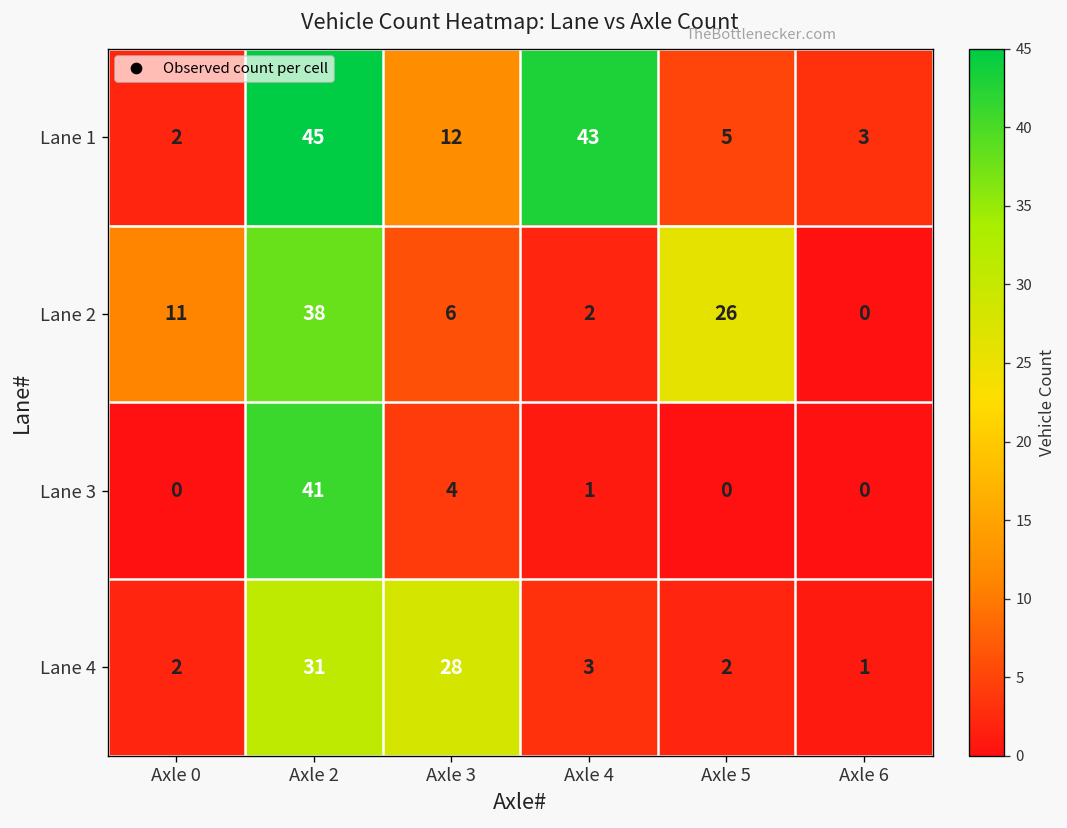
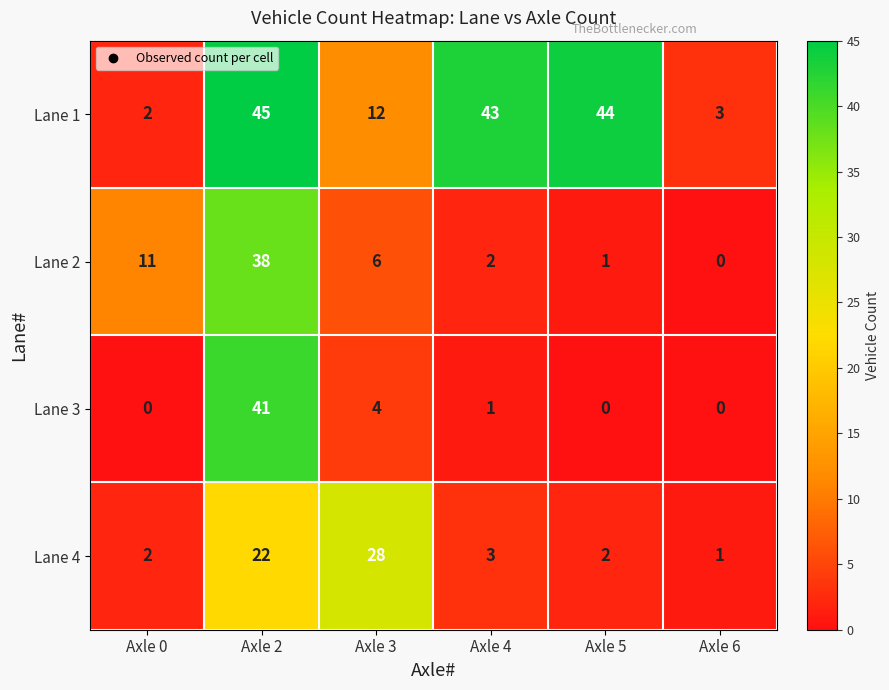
  {
    "Lane 1": {
      "Axle 0": 2,
      "Axle 2": 45,
      "Axle 3": 12,
      "Axle 4": 43,
-     "Axle 5": 5,
+     "Axle 5": 44,
      "Axle 6": 3
    },
    "Lane 2": {
      "Axle 0": 11,
      "Axle 2": 38,
      "Axle 3": 6,
      "Axle 4": 2,
-     "Axle 5": 26,
+     "Axle 5": 1,
      "Axle 6": 0
    },
    "Lane 3": {
      "Axle 0": 0,
      "Axle 2": 41,
      "Axle 3": 4,
      "Axle 4": 1,
      "Axle 5": 0,
      "Axle 6": 0
    },
    "Lane 4": {
      "Axle 0": 2,
-     "Axle 2": 31,
+     "Axle 2": 22,
      "Axle 3": 28,
      "Axle 4": 3,
      "Axle 5": 2,
      "Axle 6": 1
    }
  }
